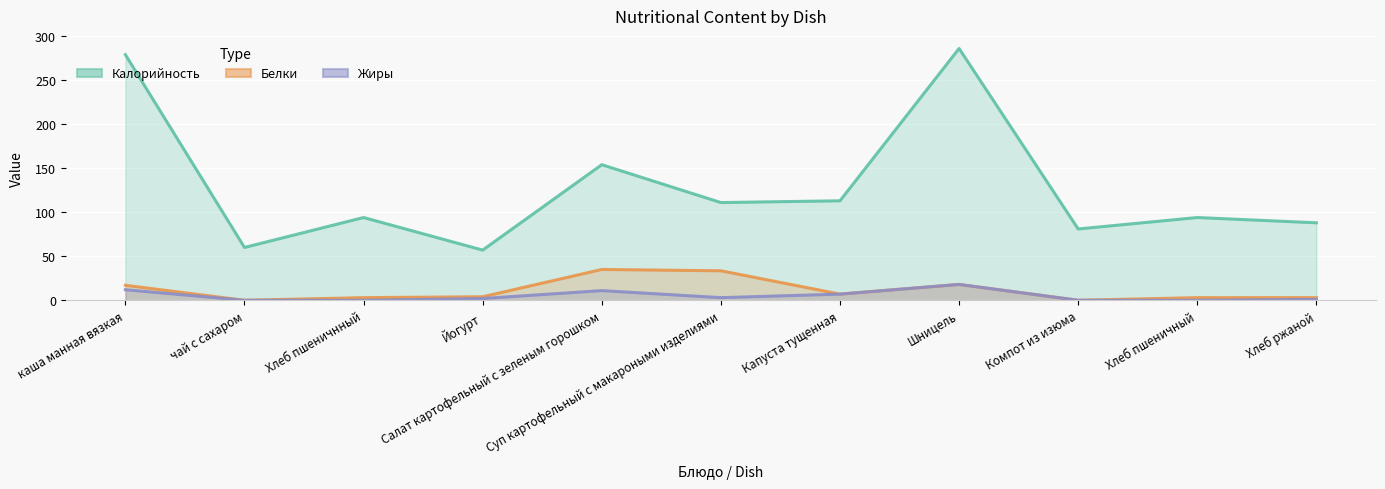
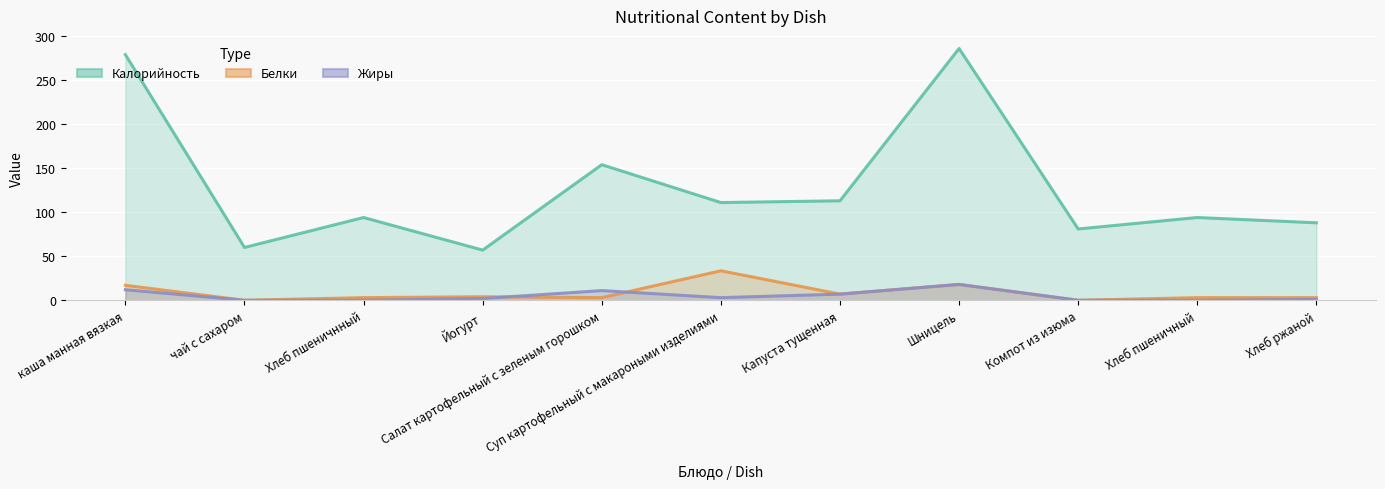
  {
    "Белки": {
      "каша манная вязкая": 20,
      "Хлеб пшеничнный": 0,
-     "Салат картофельный с зеленым горошком": 40,
+     "Салат картофельный с зеленым горошком": 0,
      "Суп картофельный с макароными изделиями": 30,
      "Хлеб пшеничный": 0
    }
  }
